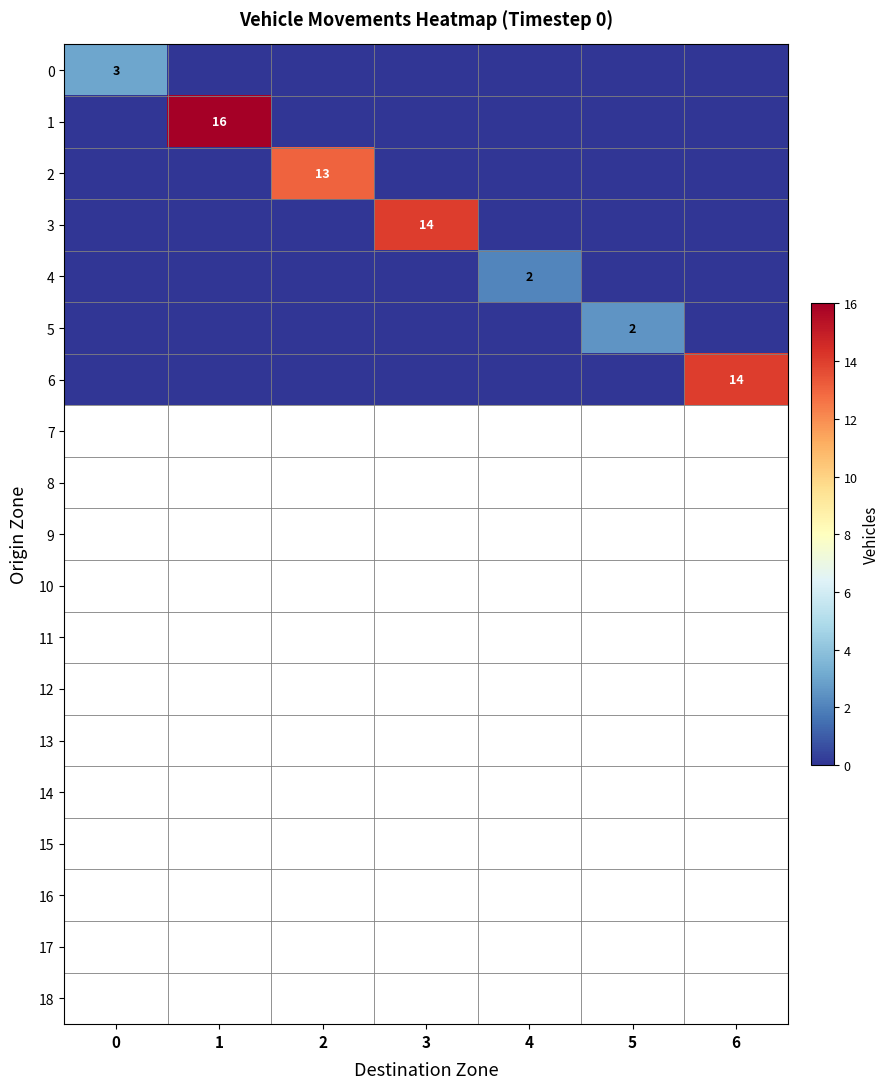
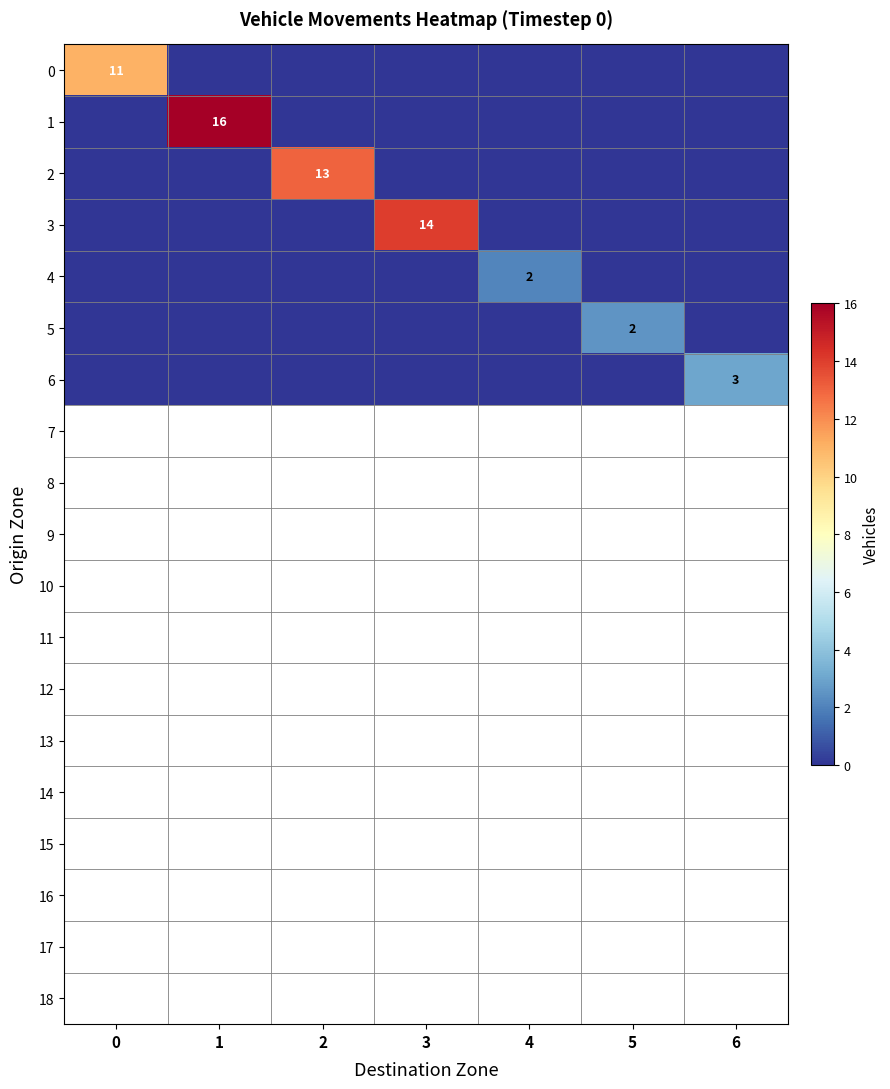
  {
    "0": {
-     "0": 3
+     "0": 11
    },
    "1": {
      "1": 16
    },
    "2": {
      "2": 13
    },
    "3": {
      "3": 14
    },
    "4": {
      "4": 2
    },
    "5": {
      "5": 2
    },
    "6": {
-     "6": 14
+     "6": 3
    }
  }
